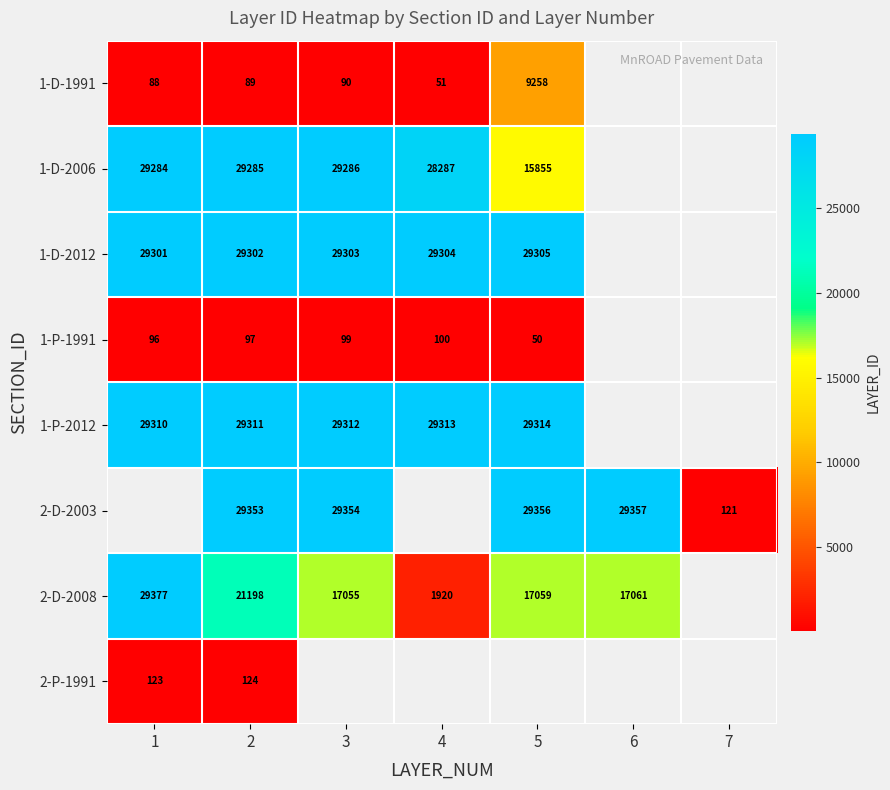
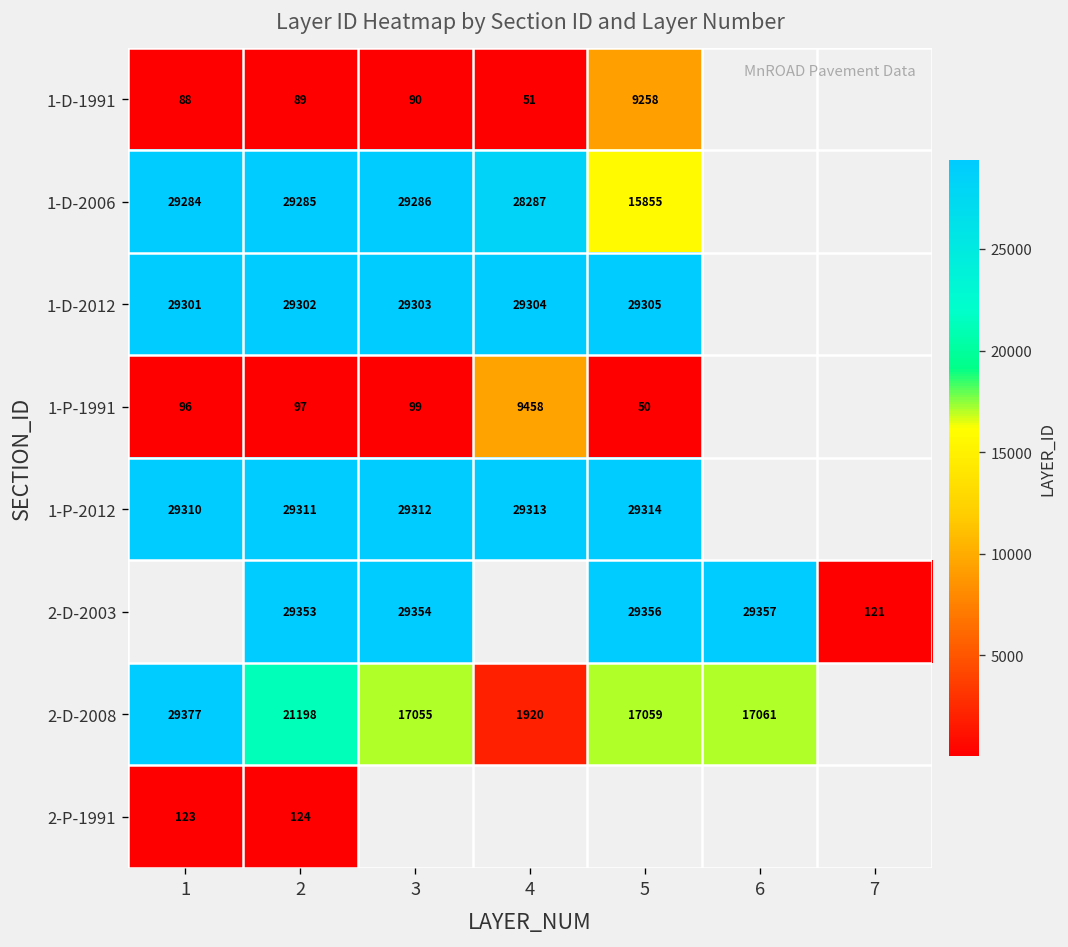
  {
    "1-D-1991": {
      "1": 88,
      "2": 89,
      "3": 90,
      "4": 51,
      "5": 9258
    },
    "1-D-2006": {
      "1": 29284,
      "2": 29285,
      "3": 29286,
      "4": 28287,
      "5": 15855
    },
    "1-D-2012": {
      "1": 29301,
      "2": 29302,
      "3": 29303,
      "4": 29304,
      "5": 29305
    },
    "1-P-1991": {
      "1": 96,
      "2": 97,
      "3": 99,
-     "4": 100,
+     "4": 9458,
      "5": 50
    },
    "1-P-2012": {
      "1": 29310,
      "2": 29311,
      "3": 29312,
      "4": 29313,
      "5": 29314
    },
    "2-D-2003": {
      "2": 29353,
      "3": 29354,
      "5": 29356,
      "6": 29357,
      "7": 121
    },
    "2-D-2008": {
      "1": 29377,
      "2": 21198,
      "3": 17055,
      "4": 1920,
      "5": 17059,
      "6": 17061
    },
    "2-P-1991": {
      "1": 123,
      "2": 124
    }
  }
